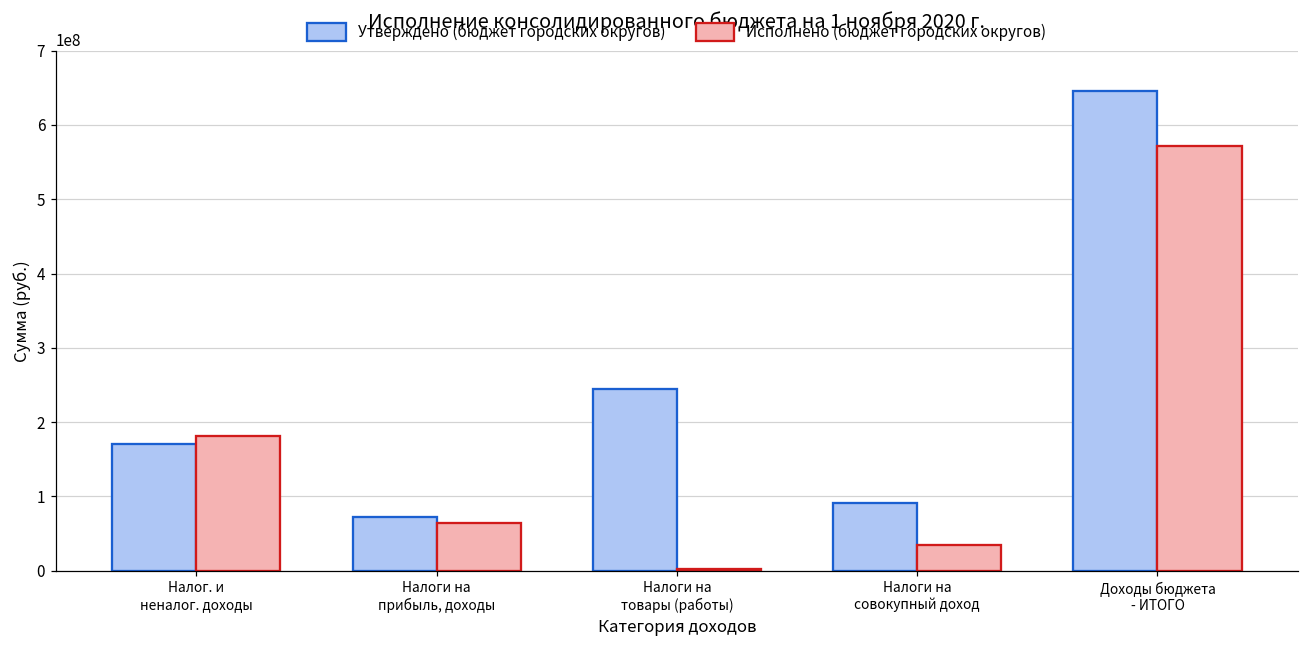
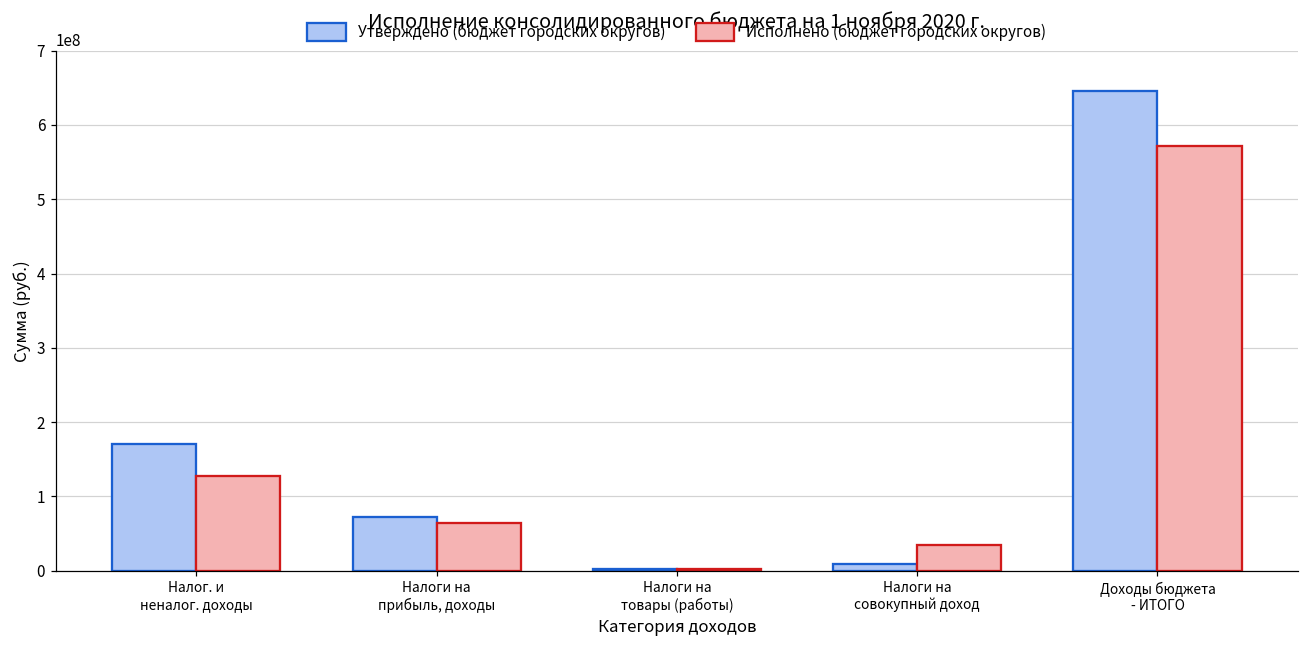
  {
    "Утверждено (бюджет городских округов)": {
      "Налог. и неналог. доходы": 170000000,
      "Налоги на прибыль, доходы": 70000000,
-     "Налоги на товары (работы)": 240000000,
-     "Налоги на совокупный доход": 90000000,
+     "Налоги на товары (работы)": 0,
+     "Налоги на совокупный доход": 10000000,
      "Доходы бюджета - ИТОГО": 650000000
    },
    "Исполнено (бюджет городских округов)": {
-     "Налог. и неналог. доходы": 180000000,
+     "Налог. и неналог. доходы": 130000000,
      "Налоги на прибыль, доходы": 60000000,
      "Налоги на совокупный доход": 30000000,
      "Доходы бюджета - ИТОГО": 570000000
    }
  }
